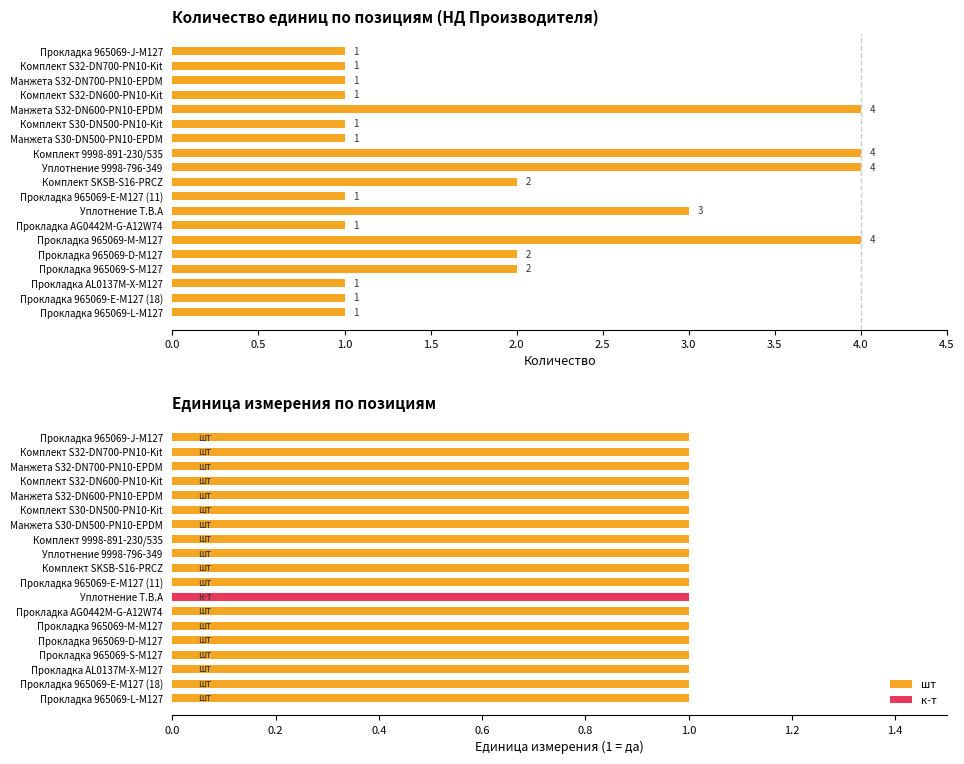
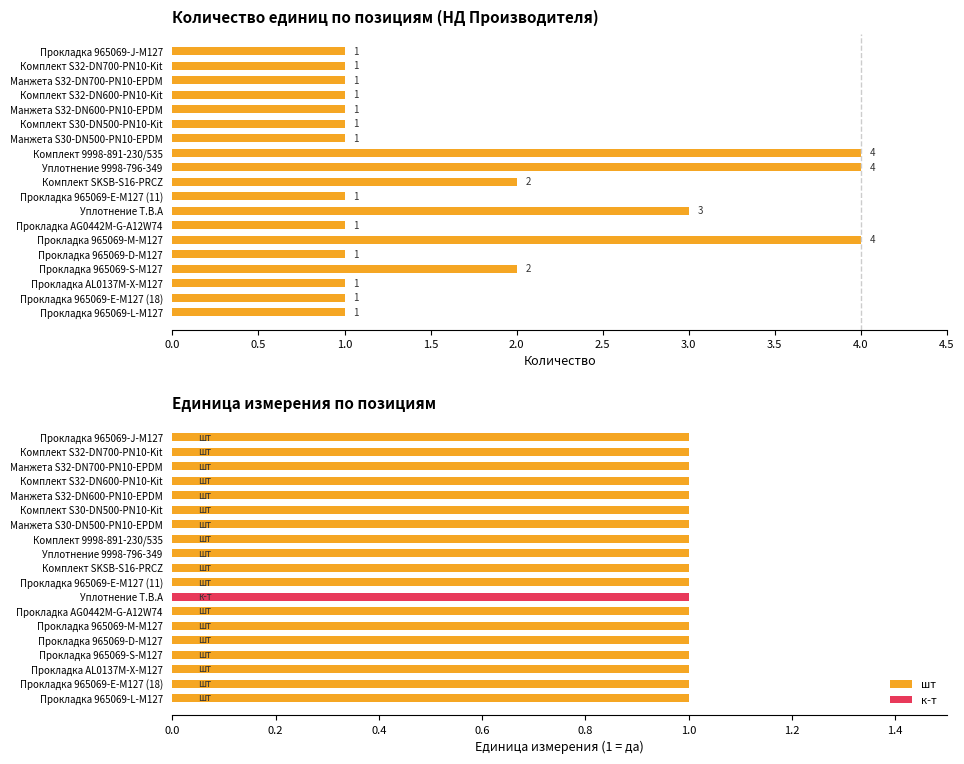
  {
    "Количество единиц по позициям (НД Производителя)": {
      "Прокладка 965069-J-M127": 1,
      "Комплект S32-DN700-PN10-Kit": 1,
      "Манжета S32-DN700-PN10-EPDM": 1,
      "Комплект S32-DN600-PN10-Kit": 1,
-     "Манжета S32-DN600-PN10-EPDM": 4,
+     "Манжета S32-DN600-PN10-EPDM": 1,
      "Комплект S30-DN500-PN10-Kit": 1,
      "Манжета S30-DN500-PN10-EPDM": 1,
      "Комплект 9998-891-230/535": 4,
      "Уплотнение 9998-796-349": 4,
      "Комплект SKSB-S16-PRCZ": 2,
      "Прокладка 965069-E-M127 (11)": 1,
      "Уплотнение T.B.A": 3,
      "Прокладка AG0442M-G-A12W74": 1,
      "Прокладка 965069-M-M127": 4,
-     "Прокладка 965069-D-M127": 2,
+     "Прокладка 965069-D-M127": 1,
      "Прокладка 965069-S-M127": 2,
      "Прокладка AL0137M-X-M127": 1,
      "Прокладка 965069-E-M127 (18)": 1,
      "Прокладка 965069-L-M127": 1
    },
    "Единица измерения по позициям": {
      "шт": {
        "Прокладка 965069-J-M127": 1.00,
        "Комплект S32-DN700-PN10-Kit": 1.00,
        "Манжета S32-DN700-PN10-EPDM": 1.00,
        "Комплект S32-DN600-PN10-Kit": 1.00,
        "Манжета S32-DN600-PN10-EPDM": 1.00,
        "Комплект S30-DN500-PN10-Kit": 1.00,
        "Манжета S30-DN500-PN10-EPDM": 1.00,
        "Комплект 9998-891-230/535": 1.00,
        "Уплотнение 9998-796-349": 1.00,
        "Комплект SKSB-S16-PRCZ": 1.00,
        "Прокладка 965069-E-M127 (11)": 1.00,
        "Уплотнение T.B.A": 0.00,
        "Прокладка AG0442M-G-A12W74": 1.00,
        "Прокладка 965069-M-M127": 1.00,
        "Прокладка 965069-D-M127": 1.00,
        "Прокладка 965069-S-M127": 1.00,
        "Прокладка AL0137M-X-M127": 1.00,
        "Прокладка 965069-E-M127 (18)": 1.00,
        "Прокладка 965069-L-M127": 1.00
      },
      "к-т": {
        "Прокладка 965069-J-M127": 0.00,
        "Комплект S32-DN700-PN10-Kit": 0.00,
        "Манжета S32-DN700-PN10-EPDM": 0.00,
        "Комплект S32-DN600-PN10-Kit": 0.00,
        "Манжета S32-DN600-PN10-EPDM": 0.00,
        "Комплект S30-DN500-PN10-Kit": 0.00,
        "Манжета S30-DN500-PN10-EPDM": 0.00,
        "Комплект 9998-891-230/535": 0.00,
        "Уплотнение 9998-796-349": 0.00,
        "Комплект SKSB-S16-PRCZ": 0.00,
        "Прокладка 965069-E-M127 (11)": 0.00,
        "Уплотнение T.B.A": 1.00,
        "Прокладка AG0442M-G-A12W74": 0.00,
        "Прокладка 965069-M-M127": 0.00,
        "Прокладка 965069-D-M127": 0.00,
        "Прокладка 965069-S-M127": 0.00,
        "Прокладка AL0137M-X-M127": 0.00,
        "Прокладка 965069-E-M127 (18)": 0.00,
        "Прокладка 965069-L-M127": 0.00
      }
    }
  }
